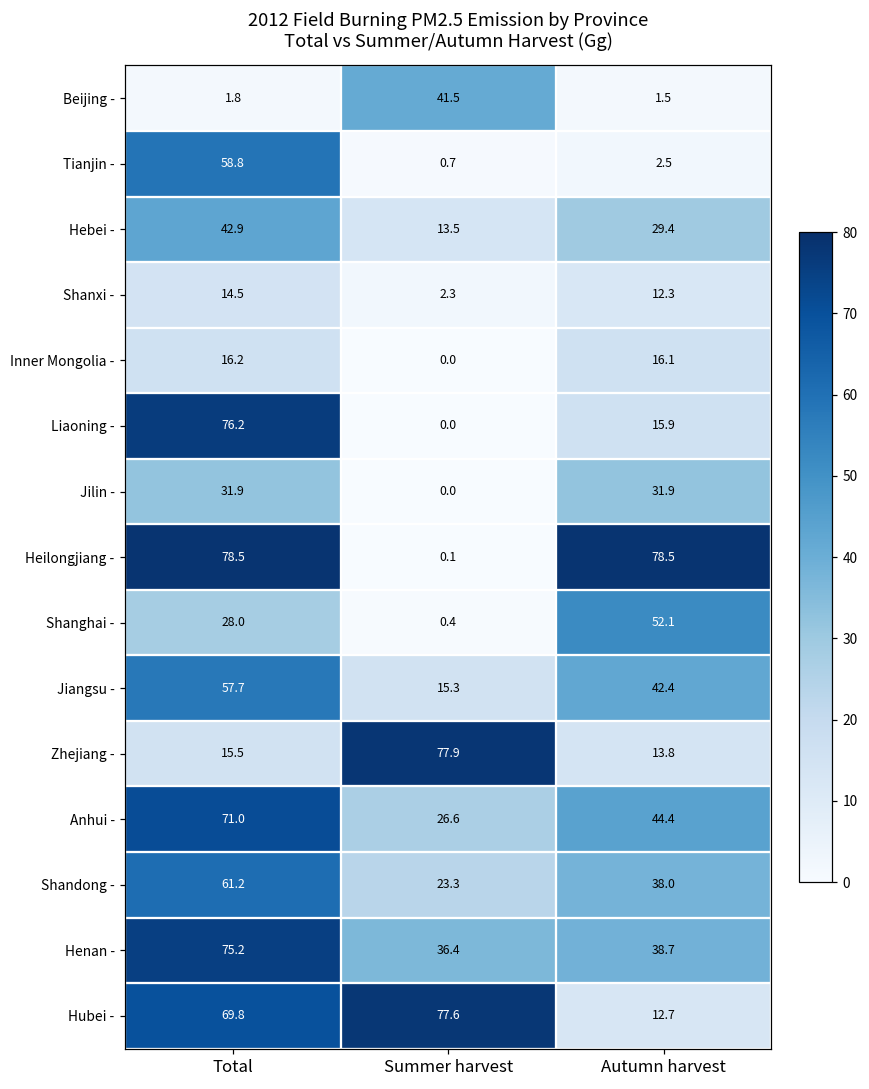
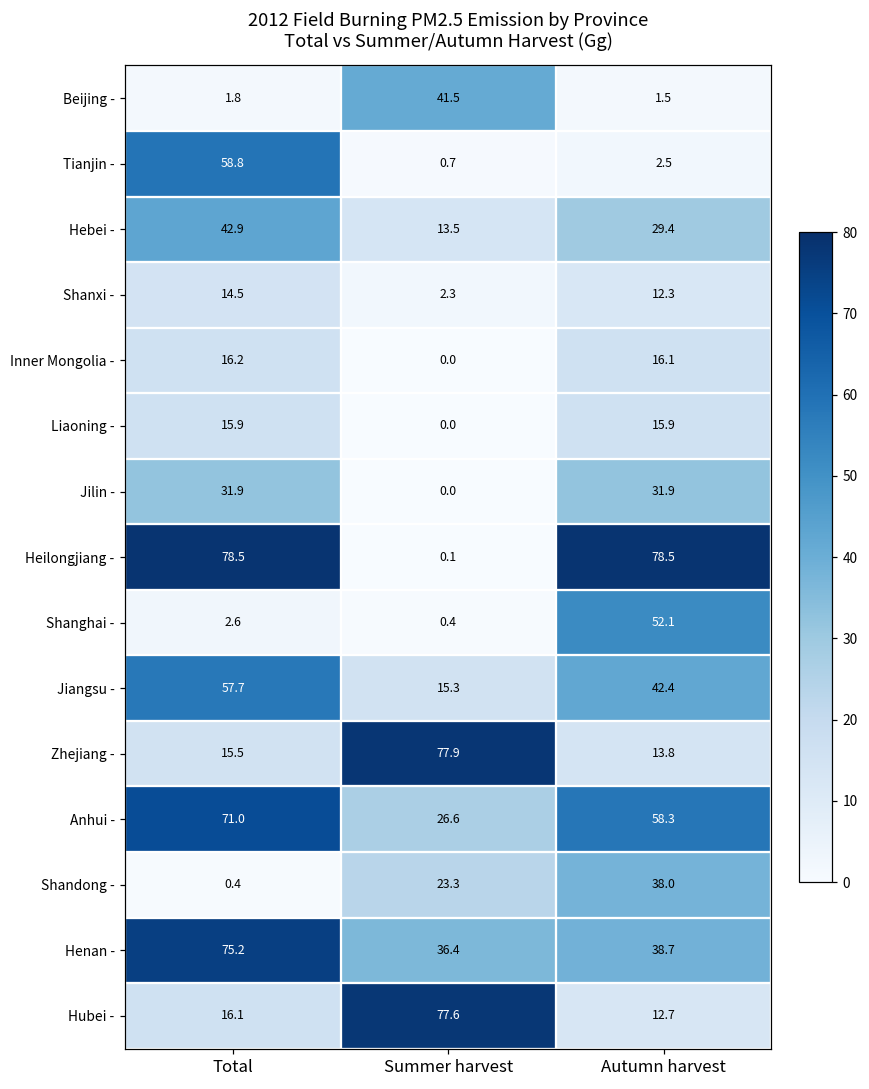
  {
    "Beijing -": {
      "Total": 1.8,
      "Summer harvest": 41.5,
      "Autumn harvest": 1.5
    },
    "Tianjin -": {
      "Total": 58.8,
      "Summer harvest": 0.7,
      "Autumn harvest": 2.5
    },
    "Hebei -": {
      "Total": 42.9,
      "Summer harvest": 13.5,
      "Autumn harvest": 29.4
    },
    "Shanxi -": {
      "Total": 14.5,
      "Summer harvest": 2.3,
      "Autumn harvest": 12.3
    },
    "Inner Mongolia -": {
      "Total": 16.2,
      "Summer harvest": 0.0,
      "Autumn harvest": 16.1
    },
    "Liaoning -": {
-     "Total": 76.2,
+     "Total": 15.9,
      "Summer harvest": 0.0,
      "Autumn harvest": 15.9
    },
    "Jilin -": {
      "Total": 31.9,
      "Summer harvest": 0.0,
      "Autumn harvest": 31.9
    },
    "Heilongjiang -": {
      "Total": 78.5,
      "Summer harvest": 0.1,
      "Autumn harvest": 78.5
    },
    "Shanghai -": {
-     "Total": 28.0,
+     "Total": 2.6,
      "Summer harvest": 0.4,
      "Autumn harvest": 52.1
    },
    "Jiangsu -": {
      "Total": 57.7,
      "Summer harvest": 15.3,
      "Autumn harvest": 42.4
    },
    "Zhejiang -": {
      "Total": 15.5,
      "Summer harvest": 77.9,
      "Autumn harvest": 13.8
    },
    "Anhui -": {
      "Total": 71.0,
      "Summer harvest": 26.6,
-     "Autumn harvest": 44.4
+     "Autumn harvest": 58.3
    },
    "Shandong -": {
-     "Total": 61.2,
+     "Total": 0.4,
      "Summer harvest": 23.3,
      "Autumn harvest": 38.0
    },
    "Henan -": {
      "Total": 75.2,
      "Summer harvest": 36.4,
      "Autumn harvest": 38.7
    },
    "Hubei -": {
-     "Total": 69.8,
+     "Total": 16.1,
      "Summer harvest": 77.6,
      "Autumn harvest": 12.7
    }
  }
